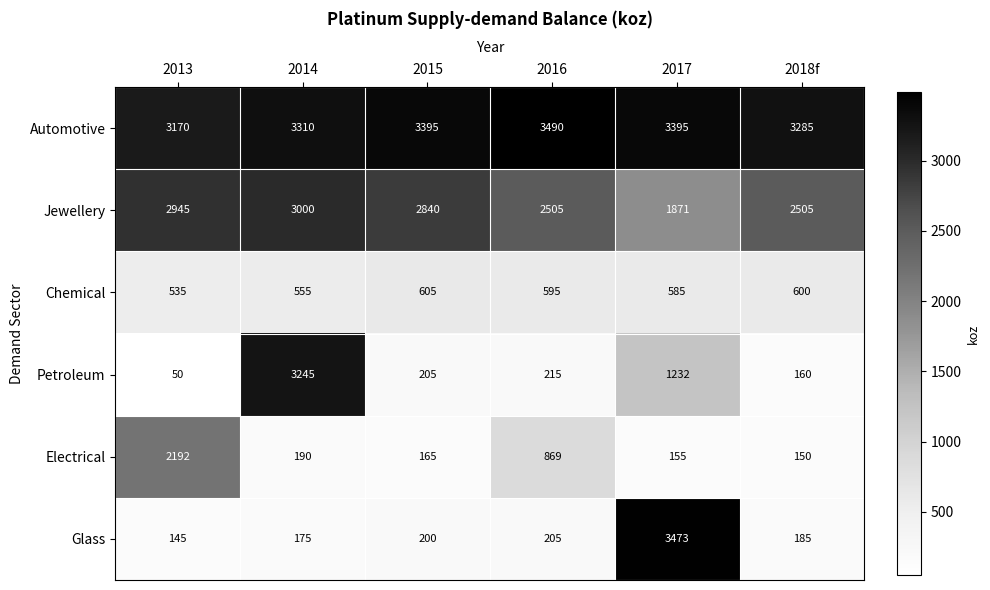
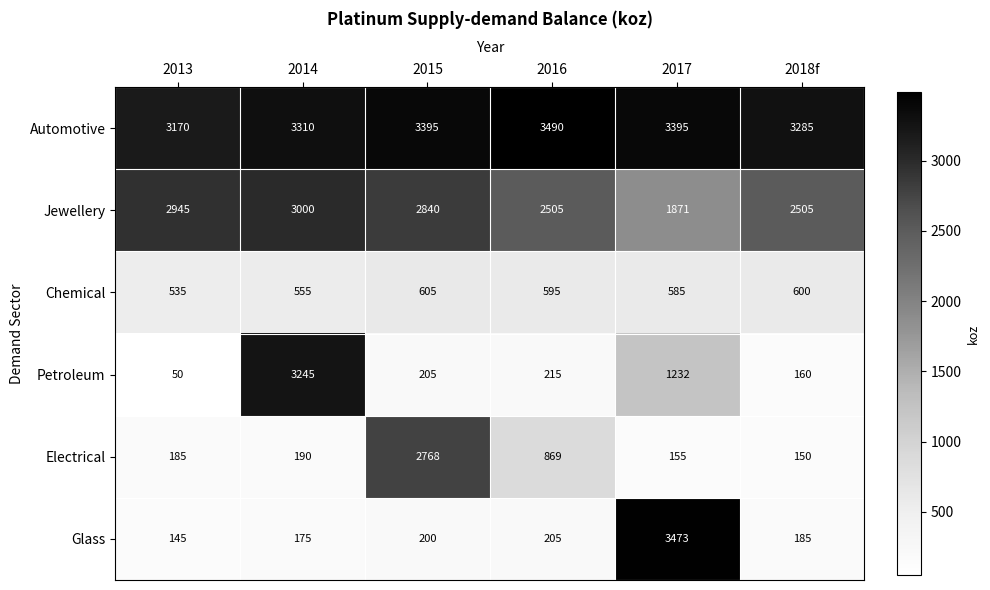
  {
    "Automotive": {
      "2013": 3170,
      "2014": 3310,
      "2015": 3395,
      "2016": 3490,
      "2017": 3395,
      "2018f": 3285
    },
    "Jewellery": {
      "2013": 2945,
      "2014": 3000,
      "2015": 2840,
      "2016": 2505,
      "2017": 1871,
      "2018f": 2505
    },
    "Chemical": {
      "2013": 535,
      "2014": 555,
      "2015": 605,
      "2016": 595,
      "2017": 585,
      "2018f": 600
    },
    "Petroleum": {
      "2013": 50,
      "2014": 3245,
      "2015": 205,
      "2016": 215,
      "2017": 1232,
      "2018f": 160
    },
    "Electrical": {
-     "2013": 2192,
+     "2013": 185,
      "2014": 190,
-     "2015": 165,
+     "2015": 2768,
      "2016": 869,
      "2017": 155,
      "2018f": 150
    },
    "Glass": {
      "2013": 145,
      "2014": 175,
      "2015": 200,
      "2016": 205,
      "2017": 3473,
      "2018f": 185
    }
  }
